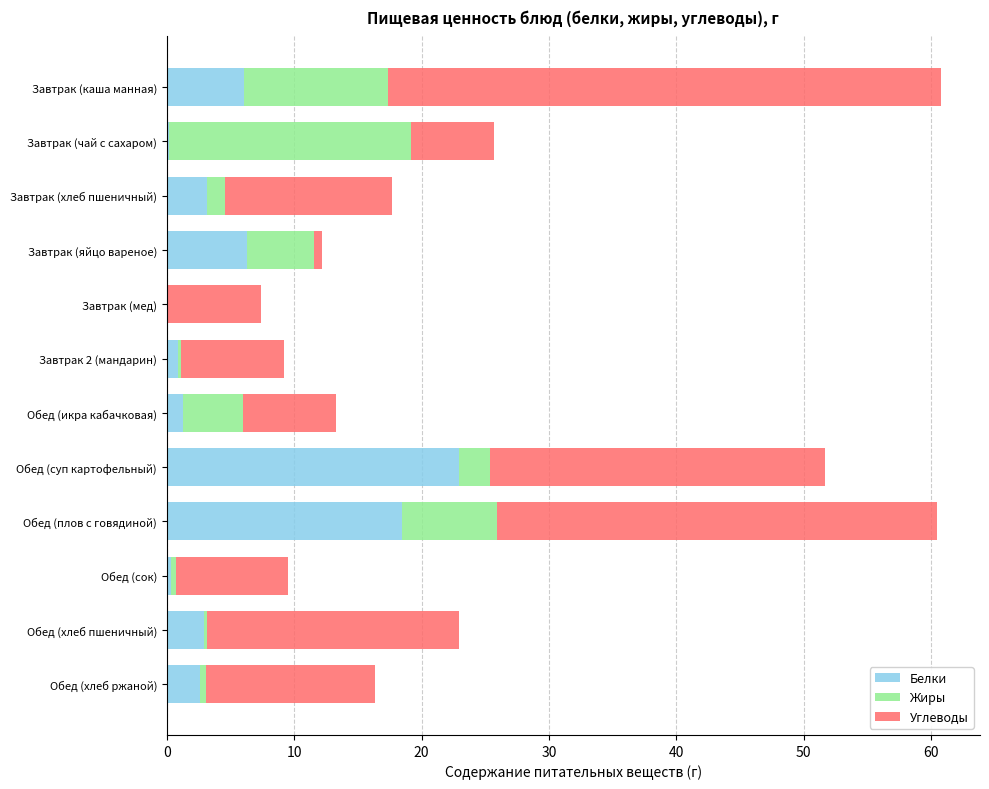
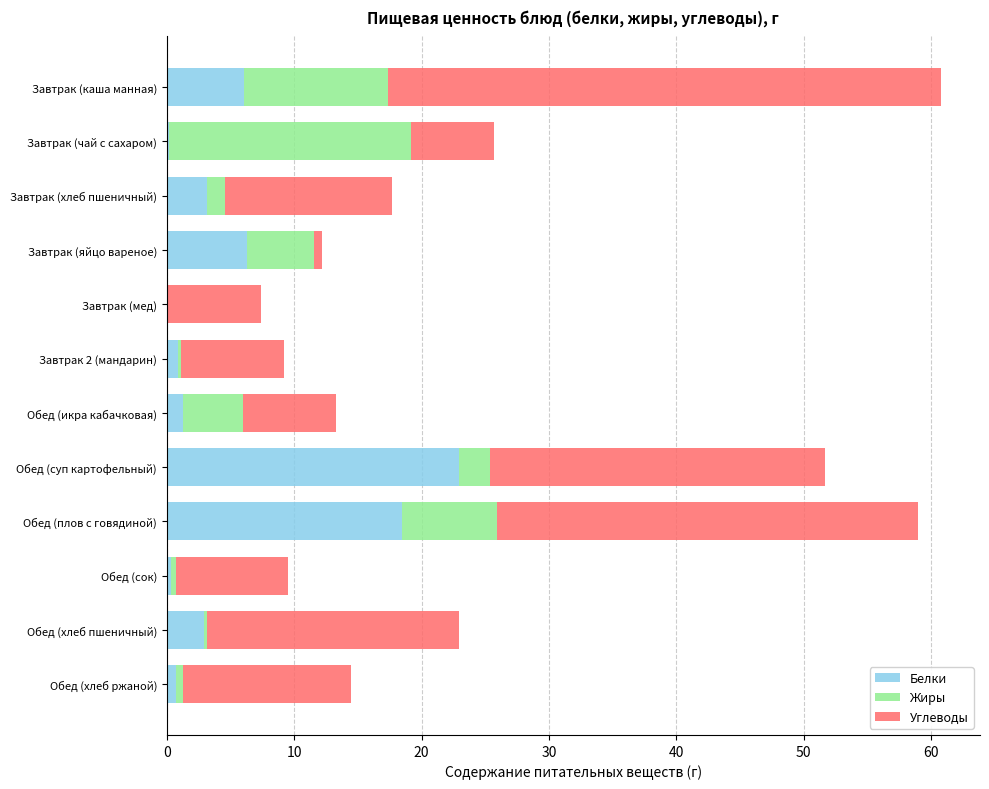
  {
    "Белки": {
      "Завтрак (каша манная)": 6.1,
      "Завтрак (чай с сахаром)": 0.2,
      "Завтрак (хлеб пшеничный)": 3.2,
      "Завтрак (яйцо вареное)": 6.3,
      "Завтрак 2 (мандарин)": 0.9,
      "Обед (икра кабачковая)": 1.3,
      "Обед (суп картофельный)": 23.0,
      "Обед (плов с говядиной)": 18.5,
      "Обед (сок)": 0.4,
      "Обед (хлеб пшеничный)": 2.9,
-     "Обед (хлеб ржаной)": 2.6
+     "Обед (хлеб ржаной)": 0.7
    },
    "Жиры": {
      "Завтрак (каша манная)": 11.3,
      "Завтрак (чай с сахаром)": 19.0,
      "Завтрак (хлеб пшеничный)": 1.4,
      "Завтрак (яйцо вареное)": 5.3,
      "Завтрак (мед)": 0.0,
      "Завтрак 2 (мандарин)": 0.2,
      "Обед (икра кабачковая)": 4.7,
      "Обед (суп картофельный)": 2.4,
      "Обед (плов с говядиной)": 7.4,
      "Обед (сок)": 0.4,
      "Обед (хлеб пшеничный)": 0.3,
      "Обед (хлеб ржаной)": 0.5
    },
    "Углеводы": {
      "Завтрак (каша манная)": 43.4,
      "Завтрак (чай с сахаром)": 6.5,
      "Завтрак (хлеб пшеничный)": 13.1,
      "Завтрак (яйцо вареное)": 0.6,
      "Завтрак (мед)": 7.3,
      "Завтрак 2 (мандарин)": 8.1,
      "Обед (икра кабачковая)": 7.3,
      "Обед (суп картофельный)": 26.3,
-     "Обед (плов с говядиной)": 34.6,
+     "Обед (плов с говядиной)": 33.1,
      "Обед (сок)": 8.8,
      "Обед (хлеб пшеничный)": 19.7,
      "Обед (хлеб ржаной)": 13.2
    }
  }
